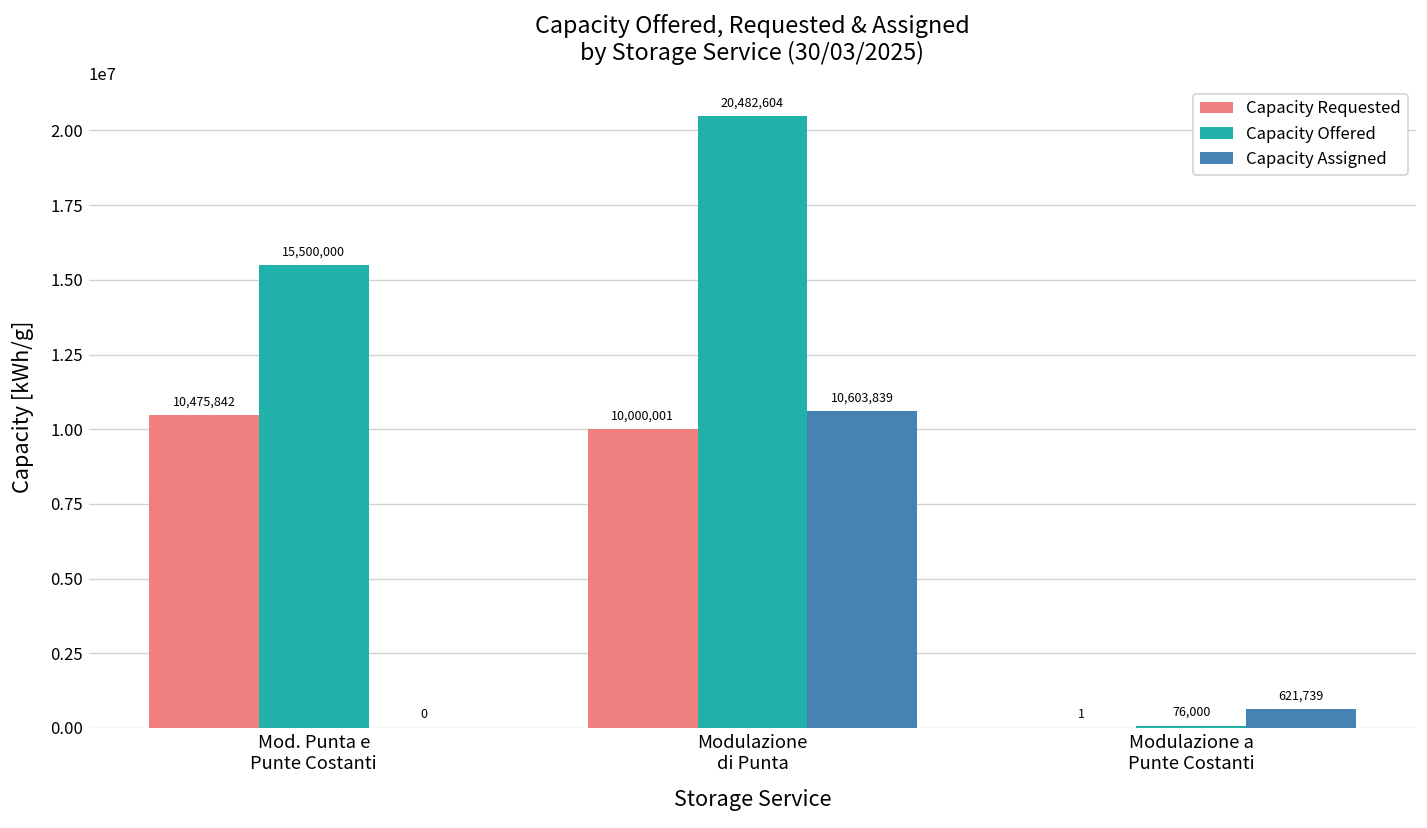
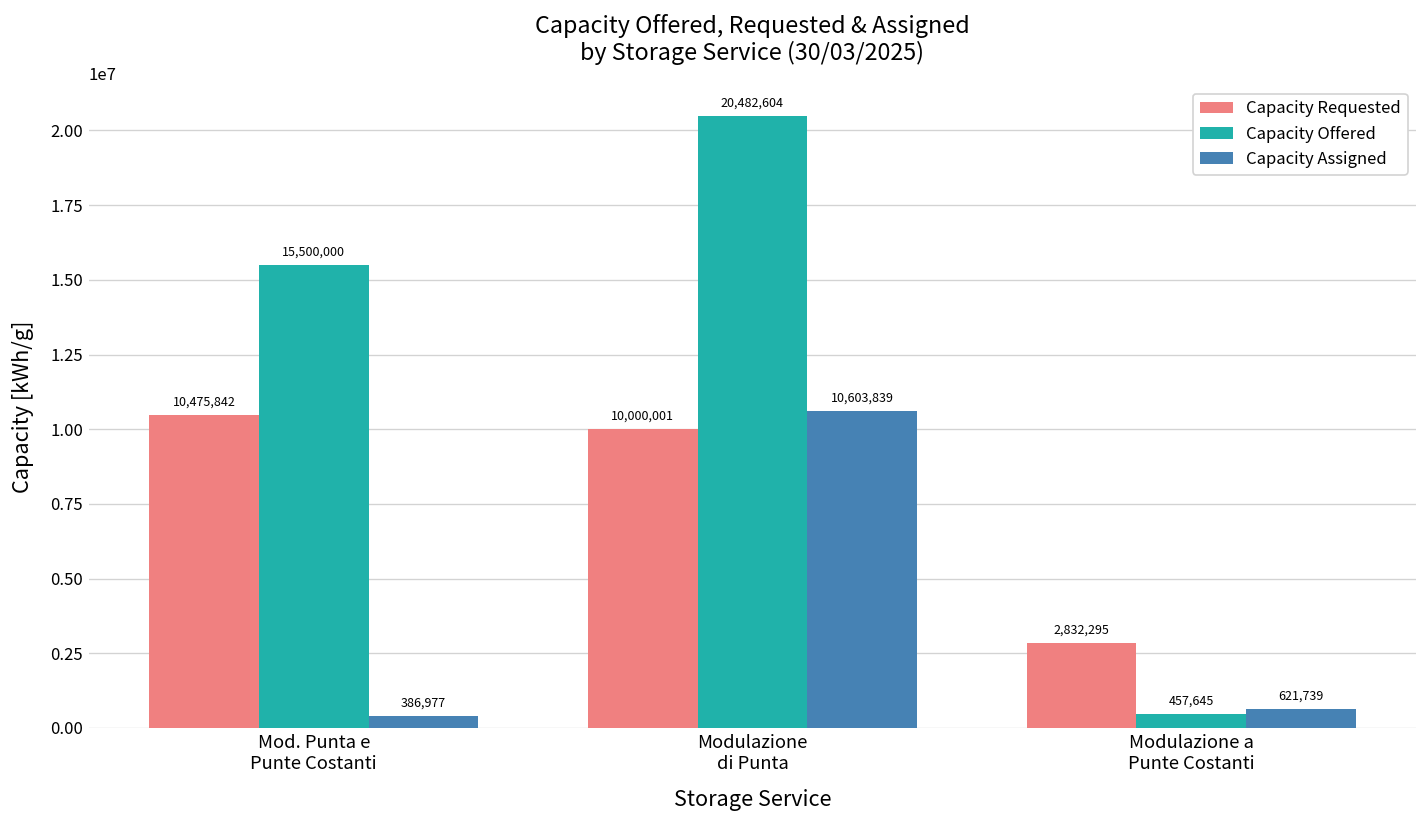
  {
    "Capacity Requested": {
      "Mod. Punta e Punte Costanti": "10,475,842",
      "Modulazione di Punta": "10,000,001",
-     "Modulazione a Punte Costanti": "1"
+     "Modulazione a Punte Costanti": "2,832,295"
    },
    "Capacity Offered": {
      "Mod. Punta e Punte Costanti": "15,500,000",
      "Modulazione di Punta": "20,482,604",
-     "Modulazione a Punte Costanti": "76,000"
+     "Modulazione a Punte Costanti": "457,645"
    },
    "Capacity Assigned": {
-     "Mod. Punta e Punte Costanti": "0",
+     "Mod. Punta e Punte Costanti": "386,977",
      "Modulazione di Punta": "10,603,839",
      "Modulazione a Punte Costanti": "621,739"
    }
  }
